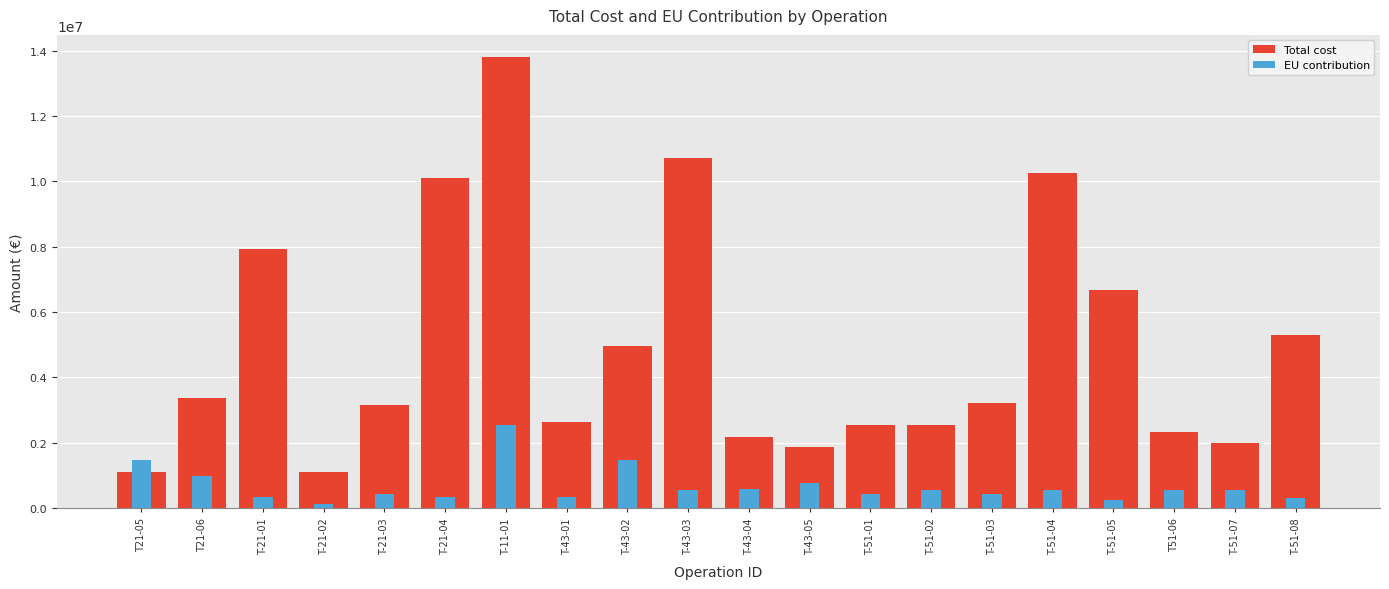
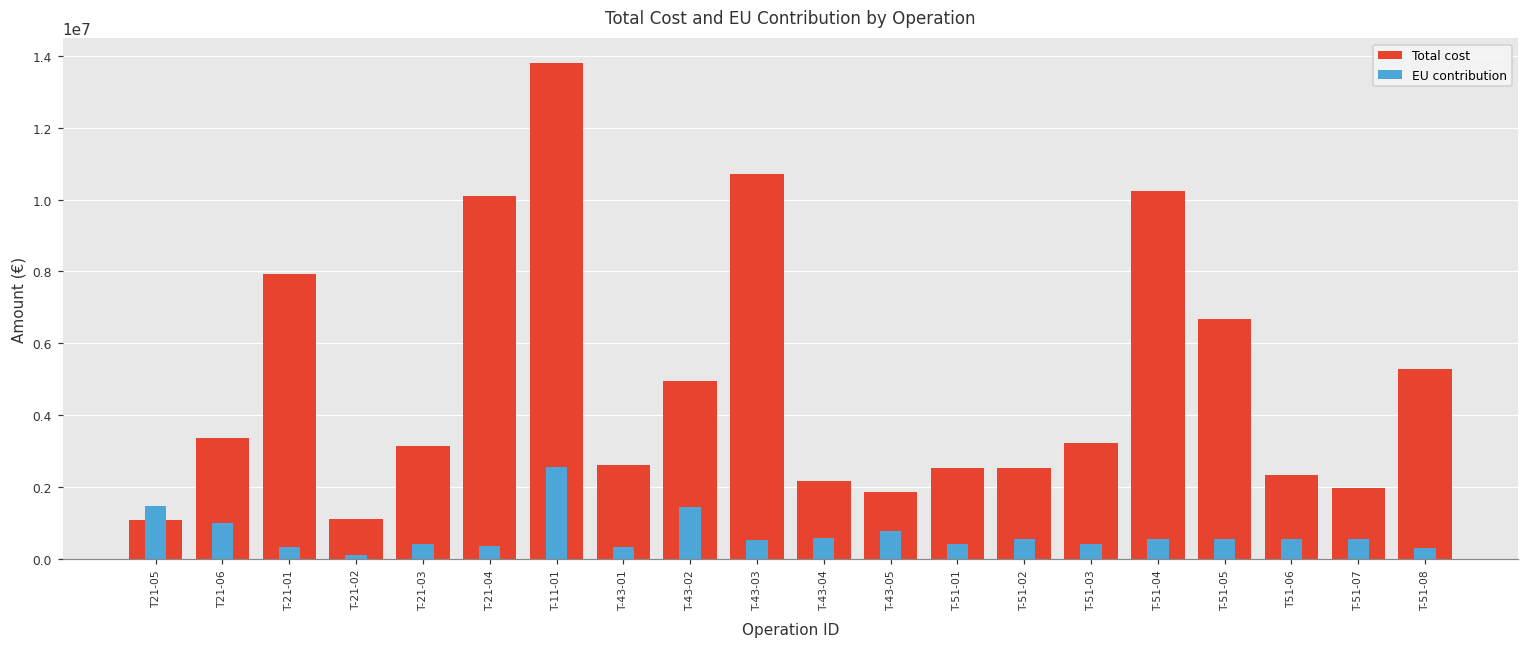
  {
    "Total cost": {
      "T21-06": 3400000,
      "T-21-01": 7900000,
      "T-21-02": 1100000,
      "T-21-03": 3200000,
      "T-21-04": 10100000,
      "T-11-01": 13800000,
      "T-43-01": 2600000,
      "T-43-02": 5000000,
      "T-43-03": 10700000,
      "T-43-04": 2200000,
      "T-43-05": 1900000,
      "T-51-01": 2500000,
      "T-51-02": 2500000,
      "T-51-03": 3200000,
      "T-51-04": 10300000,
      "T-51-05": 6700000,
      "T51-06": 2300000,
      "T-51-07": 2000000,
      "T-51-08": 5300000
    },
    "EU contribution": {
      "T21-05": 1500000,
-     "T-51-05": 200000
+     "T-51-05": 500000
    }
  }
